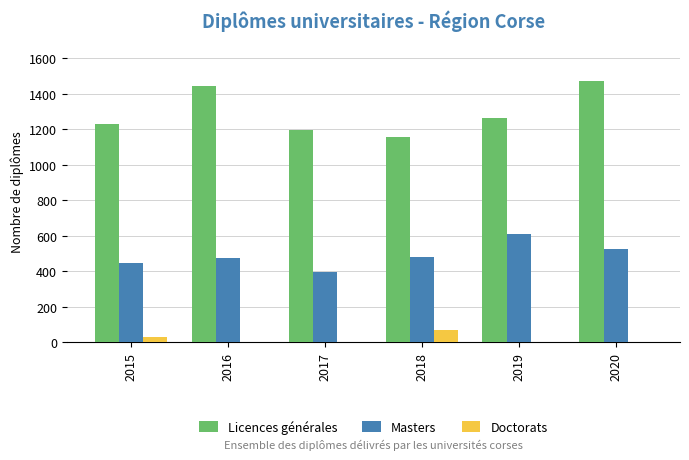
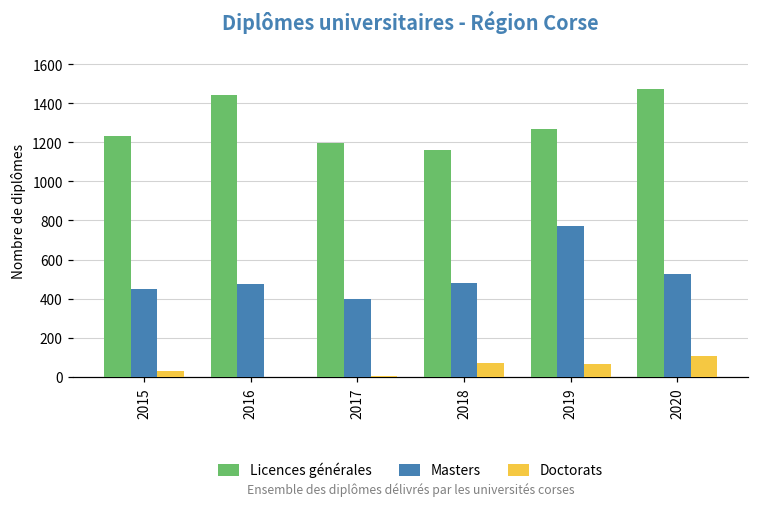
  {
    "Licences générales": {
      "2015": 1230,
      "2016": 1450,
      "2017": 1200,
      "2018": 1160,
      "2019": 1270,
      "2020": 1470
    },
    "Masters": {
      "2015": 450,
      "2016": 480,
      "2017": 400,
      "2018": 480,
-     "2019": 610,
+     "2019": 770,
      "2020": 530
    },
    "Doctorats": {
      "2015": 30,
      "2016": 0,
      "2018": 70,
-     "2019": 0,
-     "2020": 0
+     "2019": 60,
+     "2020": 100
    }
  }
